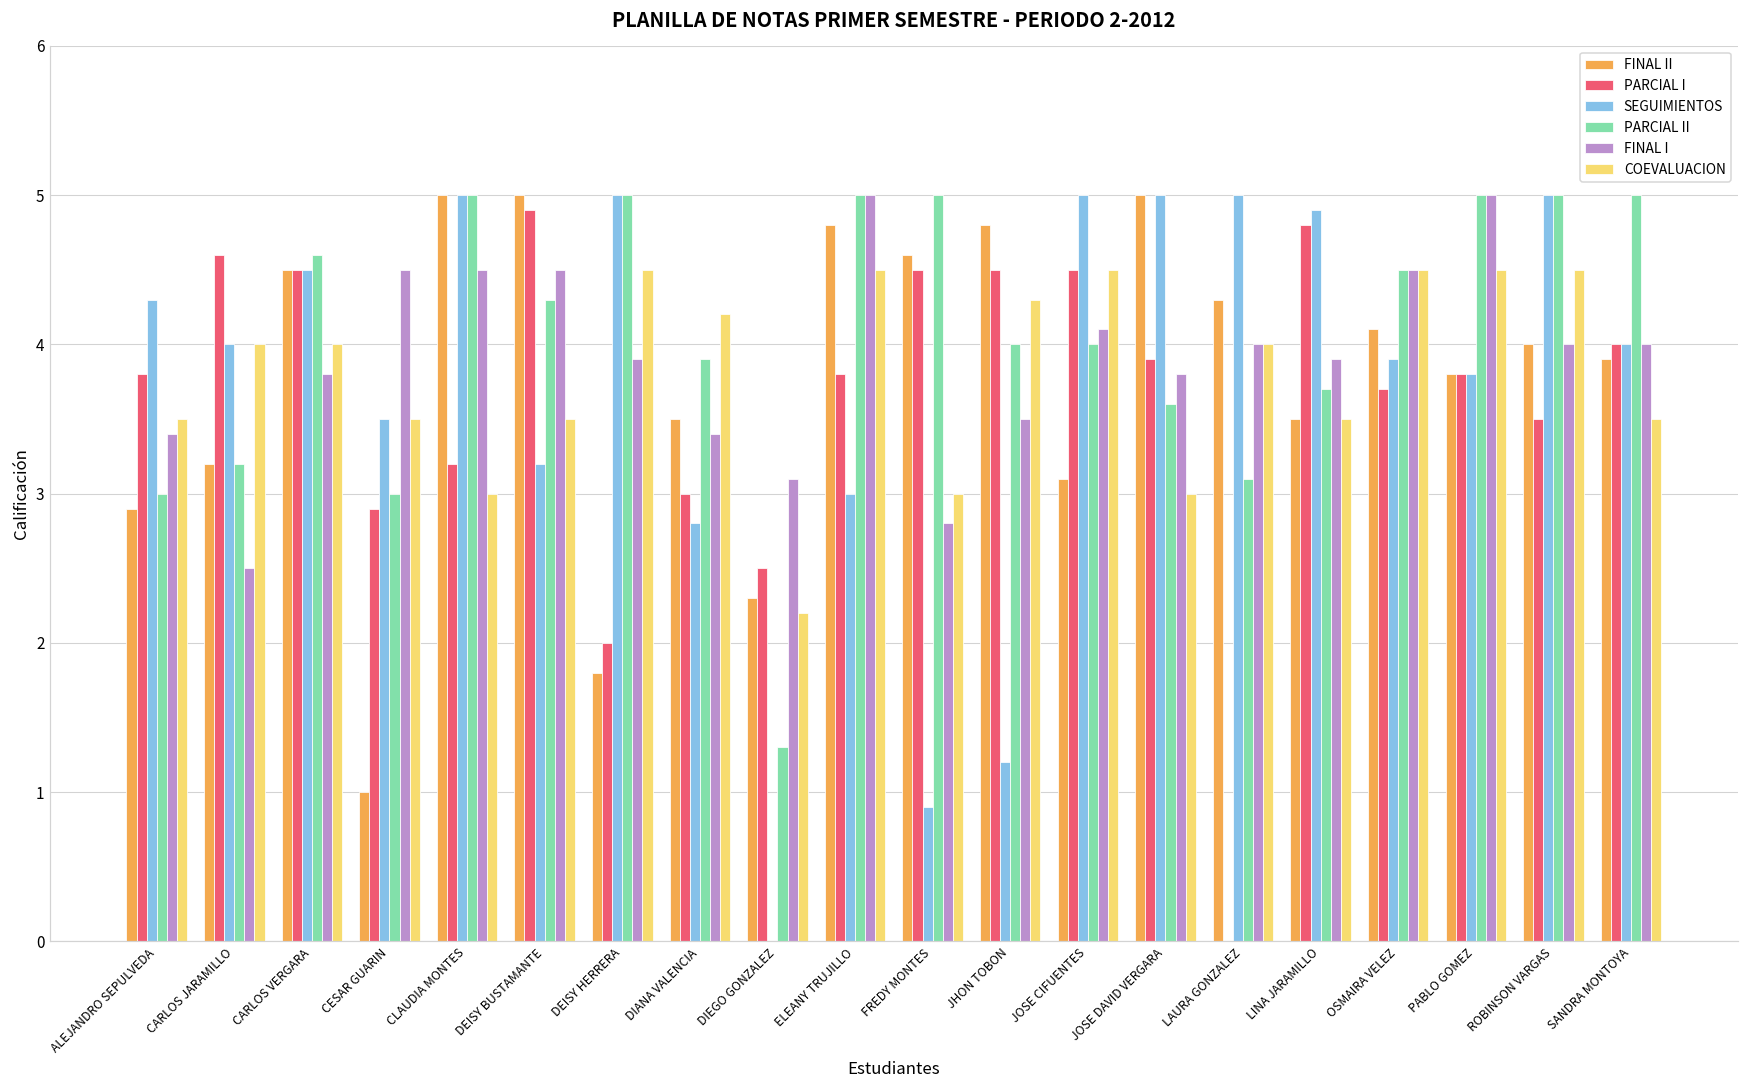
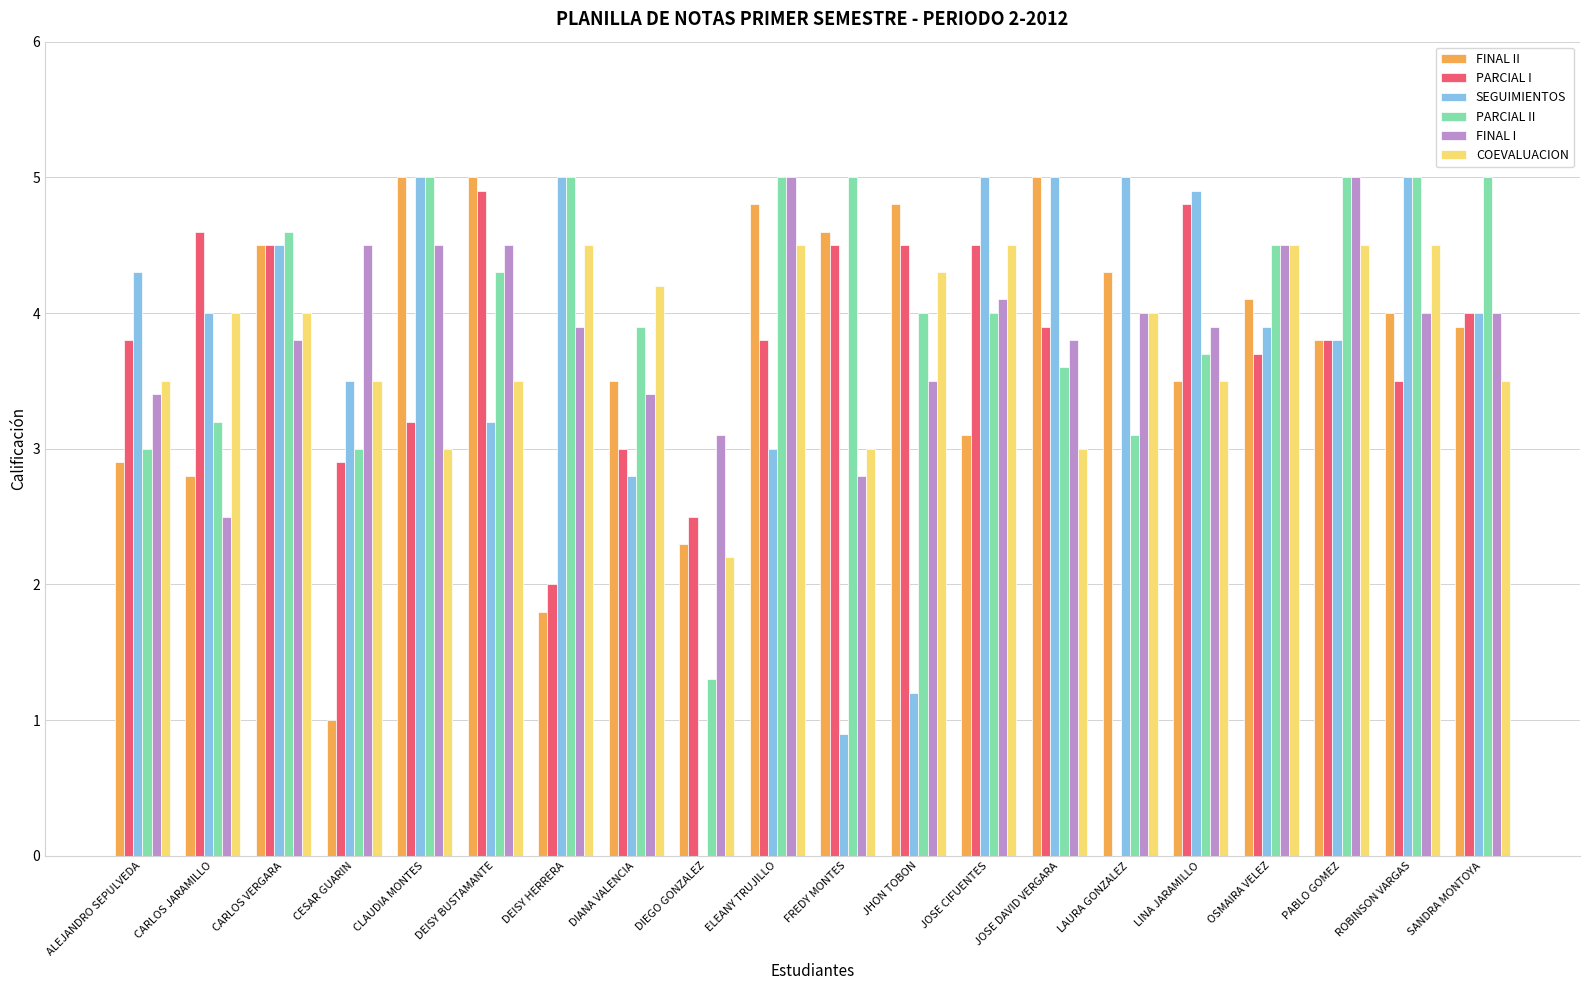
  {
    "FINAL II": {
      "ALEJANDRO SEPULVEDA": 2.9,
-     "CARLOS JARAMILLO": 3.2,
+     "CARLOS JARAMILLO": 2.8,
      "CARLOS VERGARA": 4.5,
      "CESAR GUARIN": 1.0,
      "CLAUDIA MONTES": 5.0,
      "DEISY BUSTAMANTE": 5.0,
      "DEISY HERRERA": 1.8,
      "DIANA VALENCIA": 3.5,
      "DIEGO GONZALEZ": 2.3,
      "ELEANY TRUJILLO": 4.8,
      "FREDY MONTES": 4.6,
      "JHON TOBON": 4.8,
      "JOSE CIFUENTES": 3.1,
      "JOSE DAVID VERGARA": 5.0,
      "LAURA GONZALEZ": 4.3,
      "LINA JARAMILLO": 3.5,
      "OSMAIRA VELEZ": 4.1,
      "PABLO GOMEZ": 3.8,
      "ROBINSON VARGAS": 4.0,
      "SANDRA MONTOYA": 3.9
    },
    "PARCIAL I": {
      "ALEJANDRO SEPULVEDA": 3.8,
      "CARLOS JARAMILLO": 4.6,
      "CARLOS VERGARA": 4.5,
      "CESAR GUARIN": 2.9,
      "CLAUDIA MONTES": 3.2,
      "DEISY BUSTAMANTE": 4.9,
      "DEISY HERRERA": 2.0,
      "DIANA VALENCIA": 3.0,
      "DIEGO GONZALEZ": 2.5,
      "ELEANY TRUJILLO": 3.8,
      "FREDY MONTES": 4.5,
      "JHON TOBON": 4.5,
      "JOSE CIFUENTES": 4.5,
      "JOSE DAVID VERGARA": 3.9,
      "LAURA GONZALEZ": 0.0,
      "LINA JARAMILLO": 4.8,
      "OSMAIRA VELEZ": 3.7,
      "PABLO GOMEZ": 3.8,
      "ROBINSON VARGAS": 3.5,
      "SANDRA MONTOYA": 4.0
    },
    "SEGUIMIENTOS": {
      "ALEJANDRO SEPULVEDA": 4.3,
      "CARLOS JARAMILLO": 4.0,
      "CARLOS VERGARA": 4.5,
      "CESAR GUARIN": 3.5,
      "CLAUDIA MONTES": 5.0,
      "DEISY BUSTAMANTE": 3.2,
      "DEISY HERRERA": 5.0,
      "DIANA VALENCIA": 2.8,
      "DIEGO GONZALEZ": 0.0,
      "ELEANY TRUJILLO": 3.0,
      "FREDY MONTES": 0.9,
      "JHON TOBON": 1.2,
      "JOSE CIFUENTES": 5.0,
      "JOSE DAVID VERGARA": 5.0,
      "LAURA GONZALEZ": 5.0,
      "LINA JARAMILLO": 4.9,
      "OSMAIRA VELEZ": 3.9,
      "PABLO GOMEZ": 3.8,
      "ROBINSON VARGAS": 5.0,
      "SANDRA MONTOYA": 4.0
    },
    "PARCIAL II": {
      "ALEJANDRO SEPULVEDA": 3.0,
      "CARLOS JARAMILLO": 3.2,
      "CARLOS VERGARA": 4.6,
      "CESAR GUARIN": 3.0,
      "CLAUDIA MONTES": 5.0,
      "DEISY BUSTAMANTE": 4.3,
      "DEISY HERRERA": 5.0,
      "DIANA VALENCIA": 3.9,
      "DIEGO GONZALEZ": 1.3,
      "ELEANY TRUJILLO": 5.0,
      "FREDY MONTES": 5.0,
      "JHON TOBON": 4.0,
      "JOSE CIFUENTES": 4.0,
      "JOSE DAVID VERGARA": 3.6,
      "LAURA GONZALEZ": 3.1,
      "LINA JARAMILLO": 3.7,
      "OSMAIRA VELEZ": 4.5,
      "PABLO GOMEZ": 5.0,
      "ROBINSON VARGAS": 5.0,
      "SANDRA MONTOYA": 5.0
    },
    "FINAL I": {
      "ALEJANDRO SEPULVEDA": 3.4,
      "CARLOS JARAMILLO": 2.5,
      "CARLOS VERGARA": 3.8,
      "CESAR GUARIN": 4.5,
      "CLAUDIA MONTES": 4.5,
      "DEISY BUSTAMANTE": 4.5,
      "DEISY HERRERA": 3.9,
      "DIANA VALENCIA": 3.4,
      "DIEGO GONZALEZ": 3.1,
      "ELEANY TRUJILLO": 5.0,
      "FREDY MONTES": 2.8,
      "JHON TOBON": 3.5,
      "JOSE CIFUENTES": 4.1,
      "JOSE DAVID VERGARA": 3.8,
      "LAURA GONZALEZ": 4.0,
      "LINA JARAMILLO": 3.9,
      "OSMAIRA VELEZ": 4.5,
      "PABLO GOMEZ": 5.0,
      "ROBINSON VARGAS": 4.0,
      "SANDRA MONTOYA": 4.0
    },
    "COEVALUACION": {
      "ALEJANDRO SEPULVEDA": 3.5,
      "CARLOS JARAMILLO": 4.0,
      "CARLOS VERGARA": 4.0,
      "CESAR GUARIN": 3.5,
      "CLAUDIA MONTES": 3.0,
      "DEISY BUSTAMANTE": 3.5,
      "DEISY HERRERA": 4.5,
      "DIANA VALENCIA": 4.2,
      "DIEGO GONZALEZ": 2.2,
      "ELEANY TRUJILLO": 4.5,
      "FREDY MONTES": 3.0,
      "JHON TOBON": 4.3,
      "JOSE CIFUENTES": 4.5,
      "JOSE DAVID VERGARA": 3.0,
      "LAURA GONZALEZ": 4.0,
      "LINA JARAMILLO": 3.5,
      "OSMAIRA VELEZ": 4.5,
      "PABLO GOMEZ": 4.5,
      "ROBINSON VARGAS": 4.5,
      "SANDRA MONTOYA": 3.5
    }
  }
